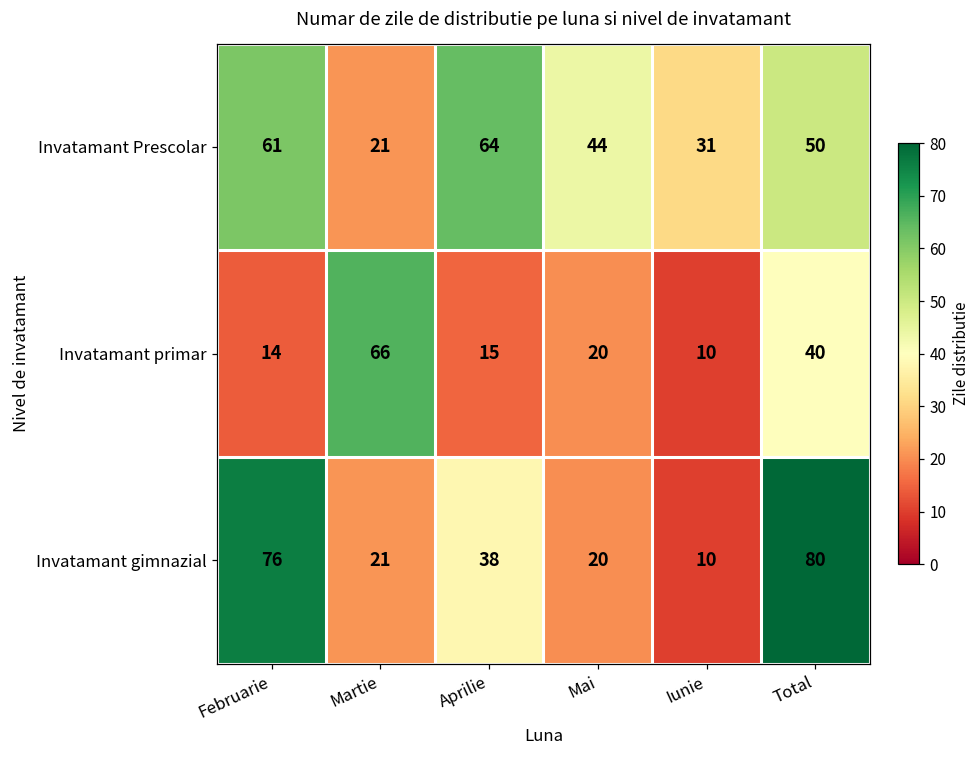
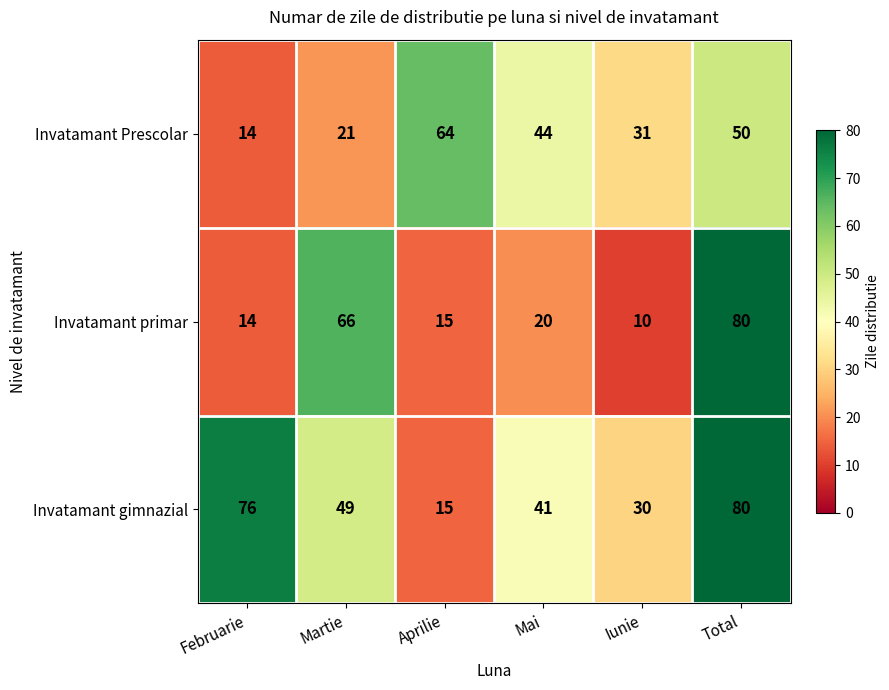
  {
    "Invatamant Prescolar": {
-     "Februarie": 61,
+     "Februarie": 14,
      "Martie": 21,
      "Aprilie": 64,
      "Mai": 44,
      "Iunie": 31,
      "Total": 50
    },
    "Invatamant primar": {
      "Februarie": 14,
      "Martie": 66,
      "Aprilie": 15,
      "Mai": 20,
      "Iunie": 10,
-     "Total": 40
+     "Total": 80
    },
    "Invatamant gimnazial": {
      "Februarie": 76,
-     "Martie": 21,
-     "Aprilie": 38,
-     "Mai": 20,
-     "Iunie": 10,
+     "Martie": 49,
+     "Aprilie": 15,
+     "Mai": 41,
+     "Iunie": 30,
      "Total": 80
    }
  }
